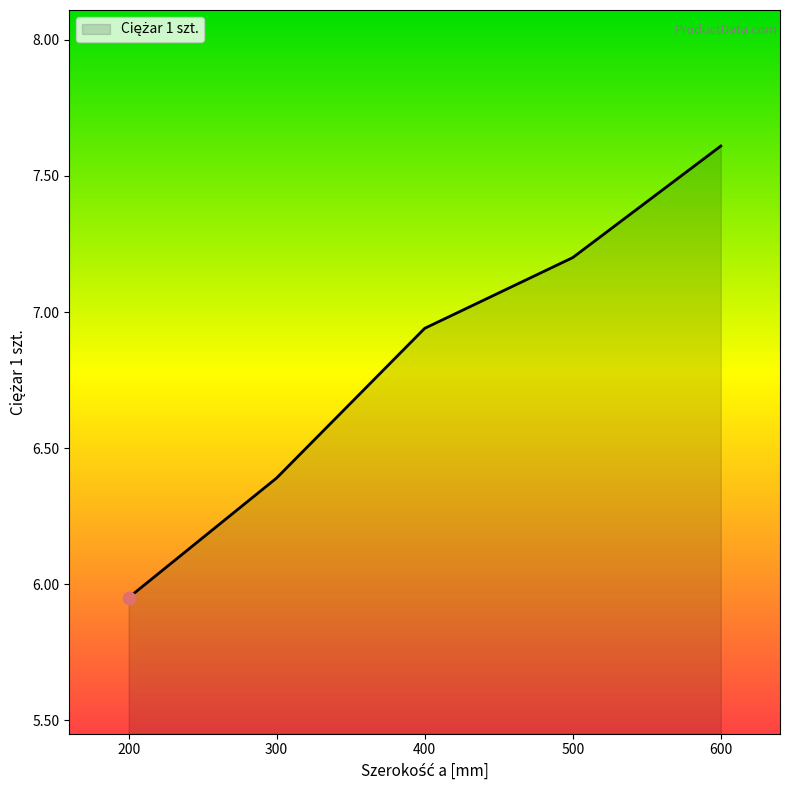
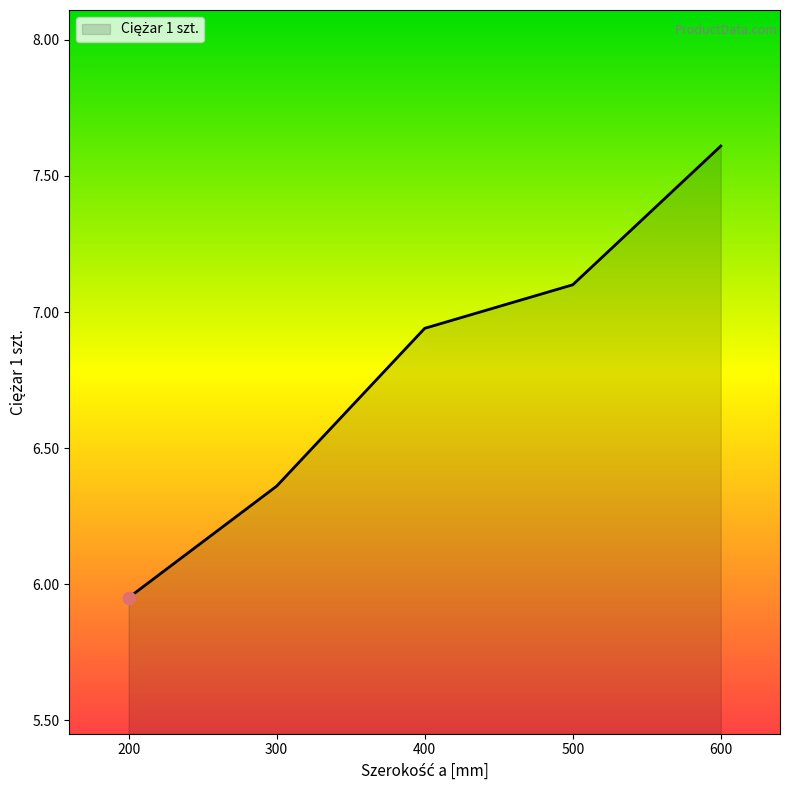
  {
    "Ciężar 1 szt.": {
-     "300": 6.39,
+     "300": 6.36,
      "400": 6.94,
-     "500": 7.2,
+     "500": 7.1,
      "600": 7.61
    }
  }
